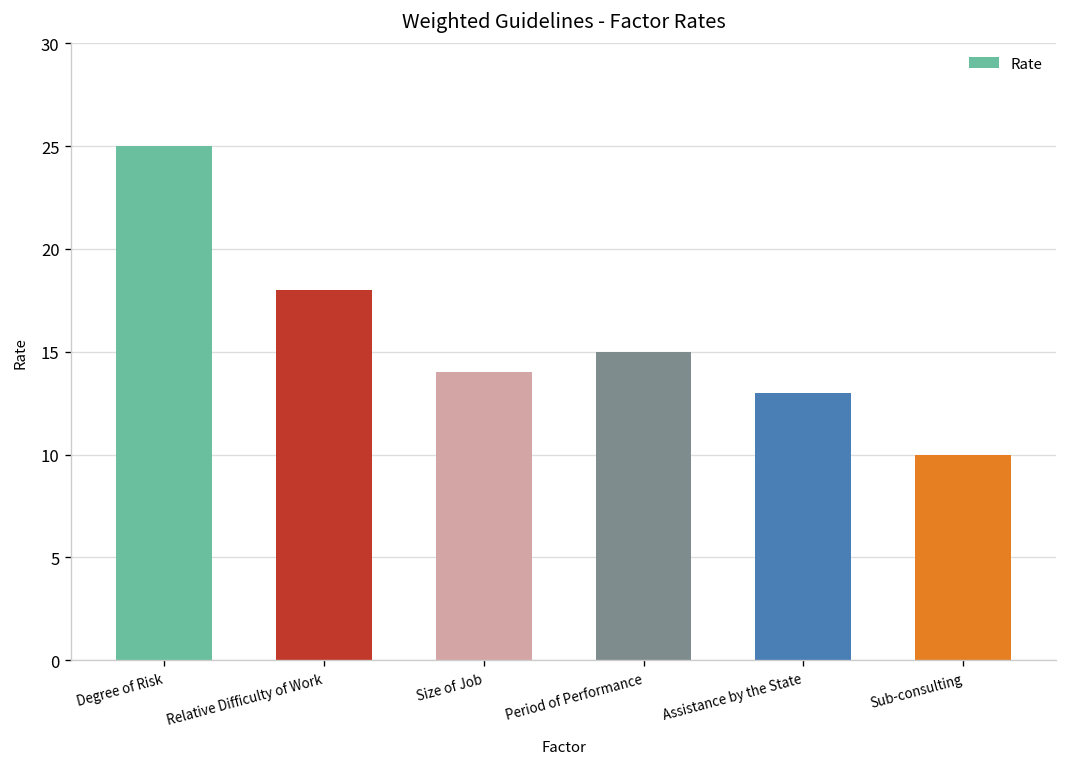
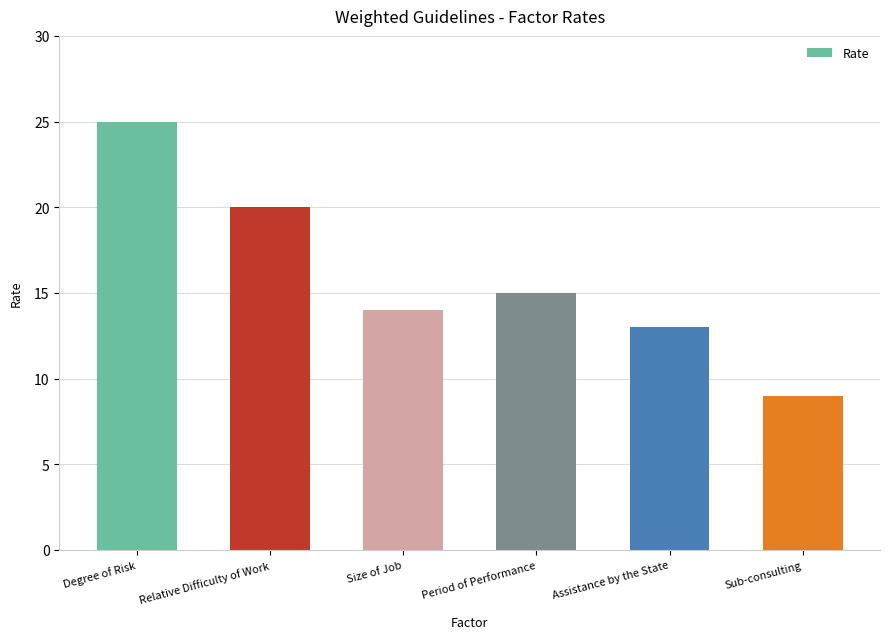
  {
    "Degree of Risk": 25,
-   "Relative Difficulty of Work": 18,
+   "Relative Difficulty of Work": 20,
    "Size of Job": 14,
    "Period of Performance": 15,
    "Assistance by the State": 13,
-   "Sub-consulting": 10
+   "Sub-consulting": 9
  }
